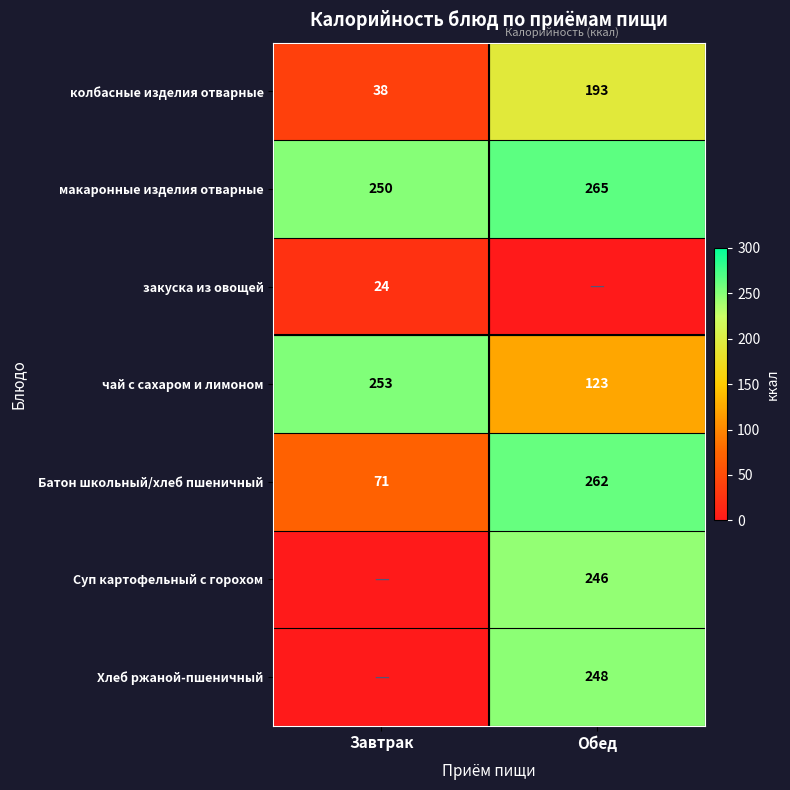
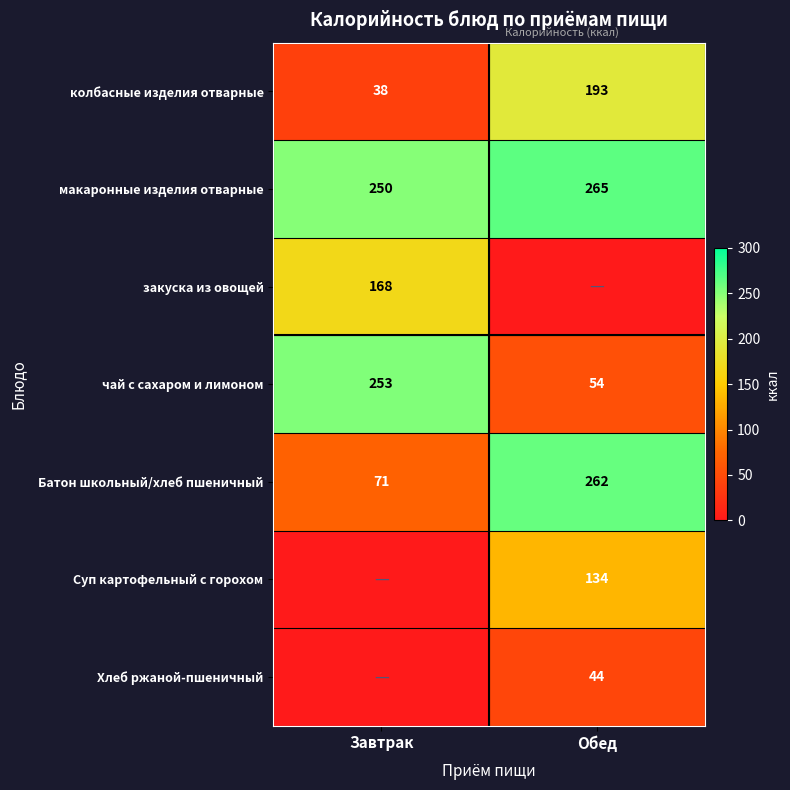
  {
    "колбасные изделия отварные": {
      "Завтрак": 38,
      "Обед": 193
    },
    "макаронные изделия отварные": {
      "Завтрак": 250,
      "Обед": 265
    },
    "закуска из овощей": {
-     "Завтрак": 24
+     "Завтрак": 168
    },
    "чай с сахаром и лимоном": {
      "Завтрак": 253,
-     "Обед": 123
+     "Обед": 54
    },
    "Батон школьный/хлеб пшеничный": {
      "Завтрак": 71,
      "Обед": 262
    },
    "Суп картофельный с горохом": {
-     "Обед": 246
+     "Обед": 134
    },
    "Хлеб ржаной-пшеничный": {
-     "Обед": 248
+     "Обед": 44
    }
  }
